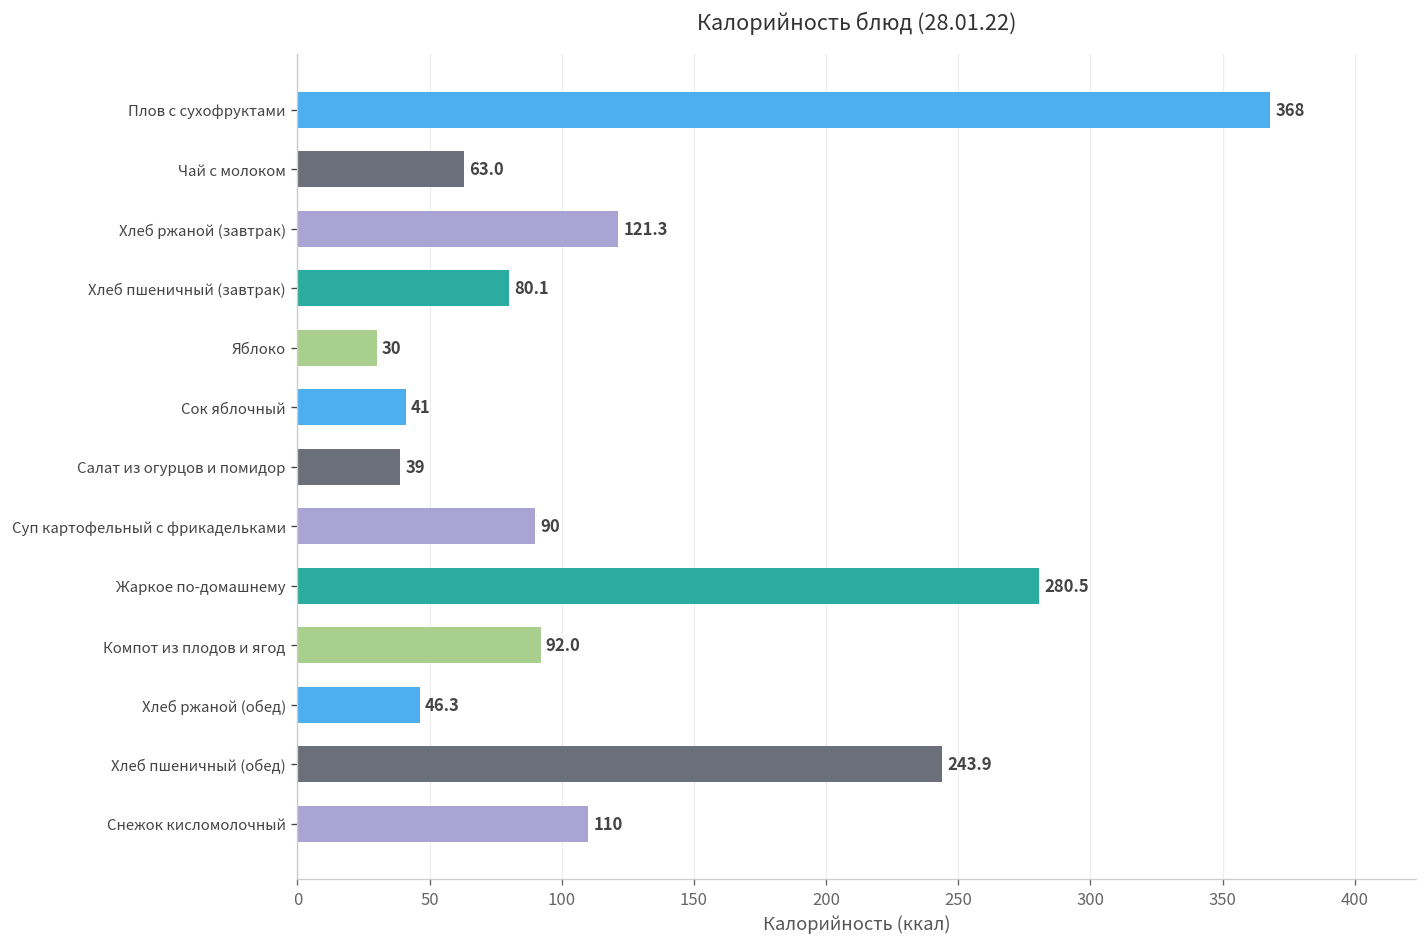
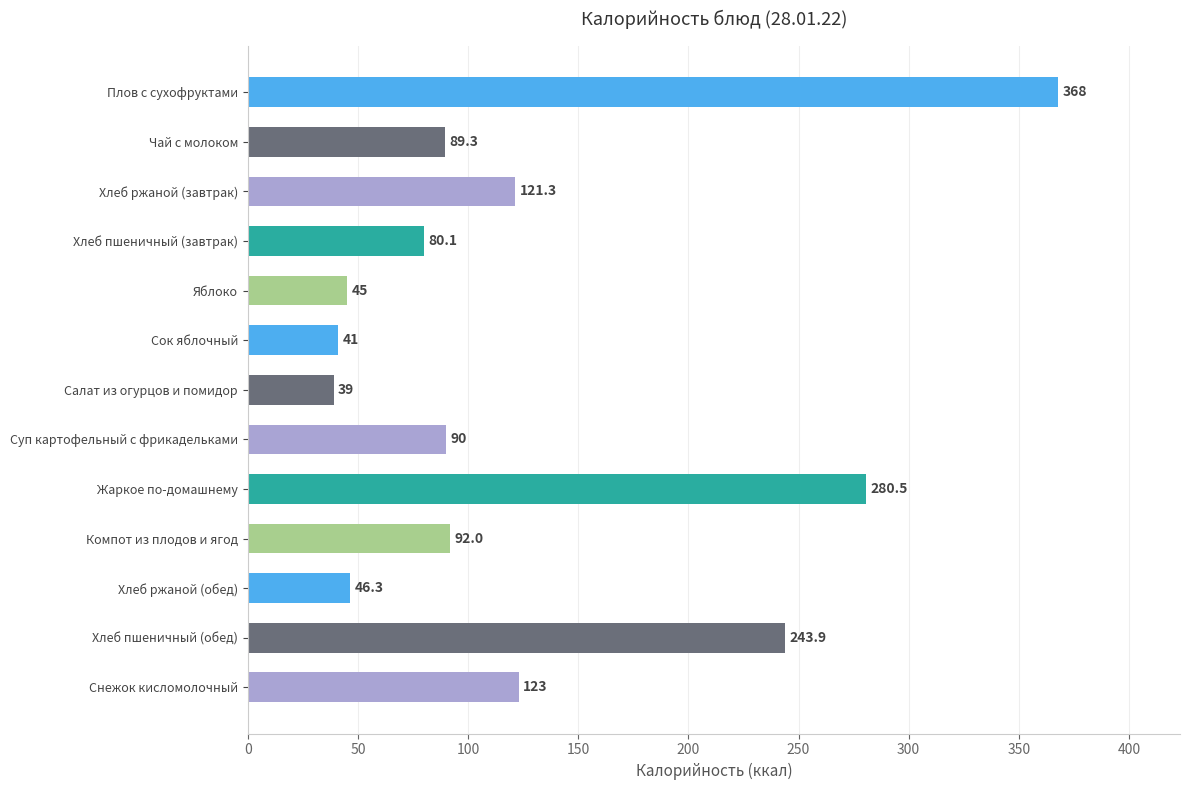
  {
    "Плов с сухофруктами": 368,
-   "Чай с молоком": 63.0,
+   "Чай с молоком": 89.3,
    "Хлеб ржаной (завтрак)": 121.3,
    "Хлеб пшеничный (завтрак)": 80.1,
-   "Яблоко": 30,
+   "Яблоко": 45,
    "Сок яблочный": 41,
    "Салат из огурцов и помидор": 39,
    "Суп картофельный с фрикадельками": 90,
    "Жаркое по-домашнему": 280.5,
    "Компот из плодов и ягод": 92.0,
    "Хлеб ржаной (обед)": 46.3,
    "Хлеб пшеничный (обед)": 243.9,
-   "Снежок кисломолочный": 110
+   "Снежок кисломолочный": 123
  }
